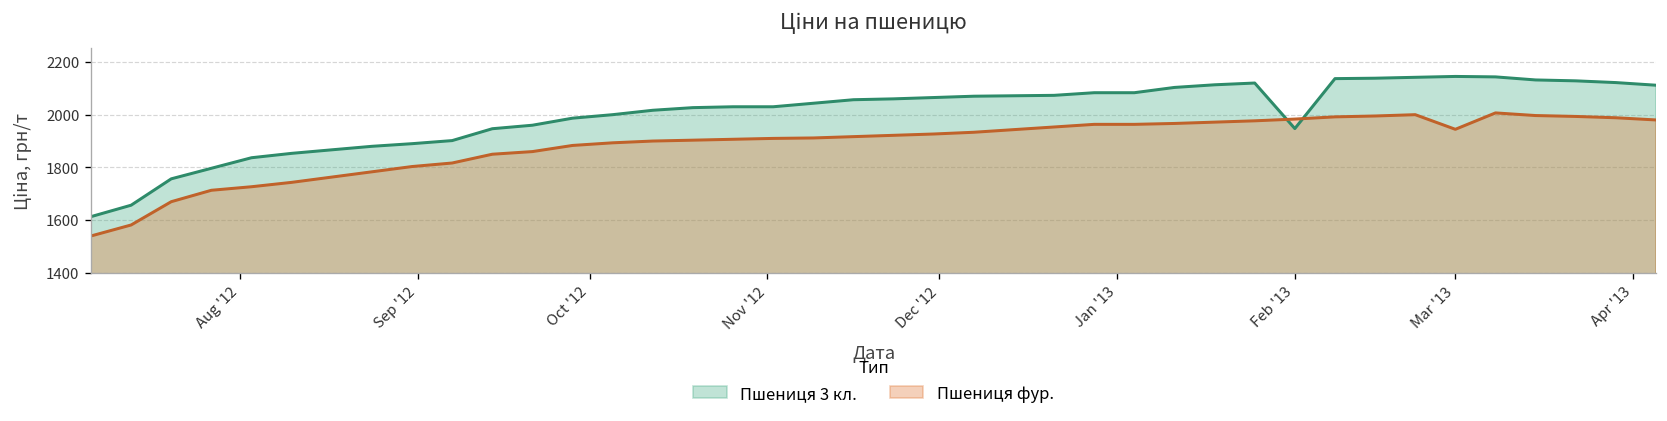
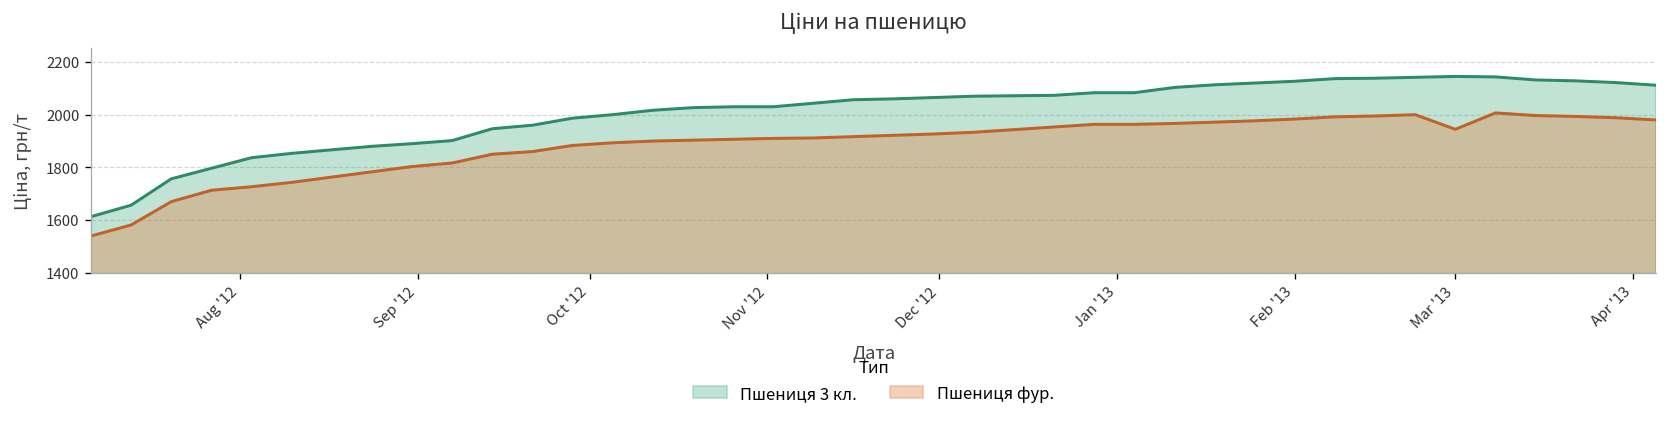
  {
    "Пшениця 3 кл.": {
-     "Feb '13": 1950,
+     "Feb '13": 2130,
      "Mar '13": 2150
    },
    "Пшениця фур.": {
      "Feb '13": 1980,
      "Mar '13": 1940
    }
  }
